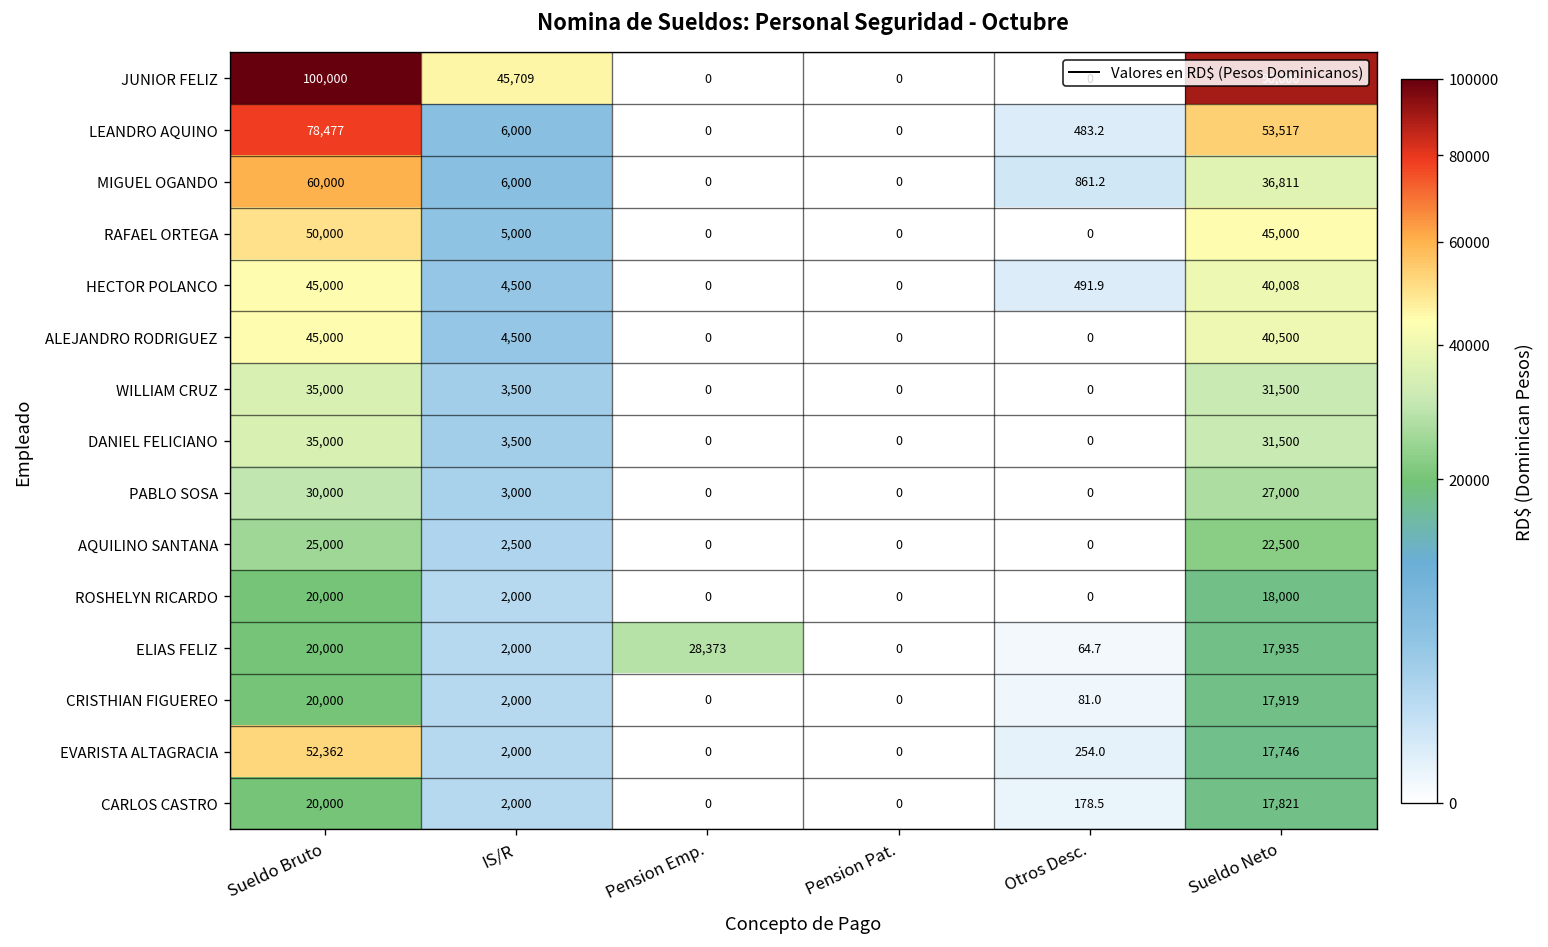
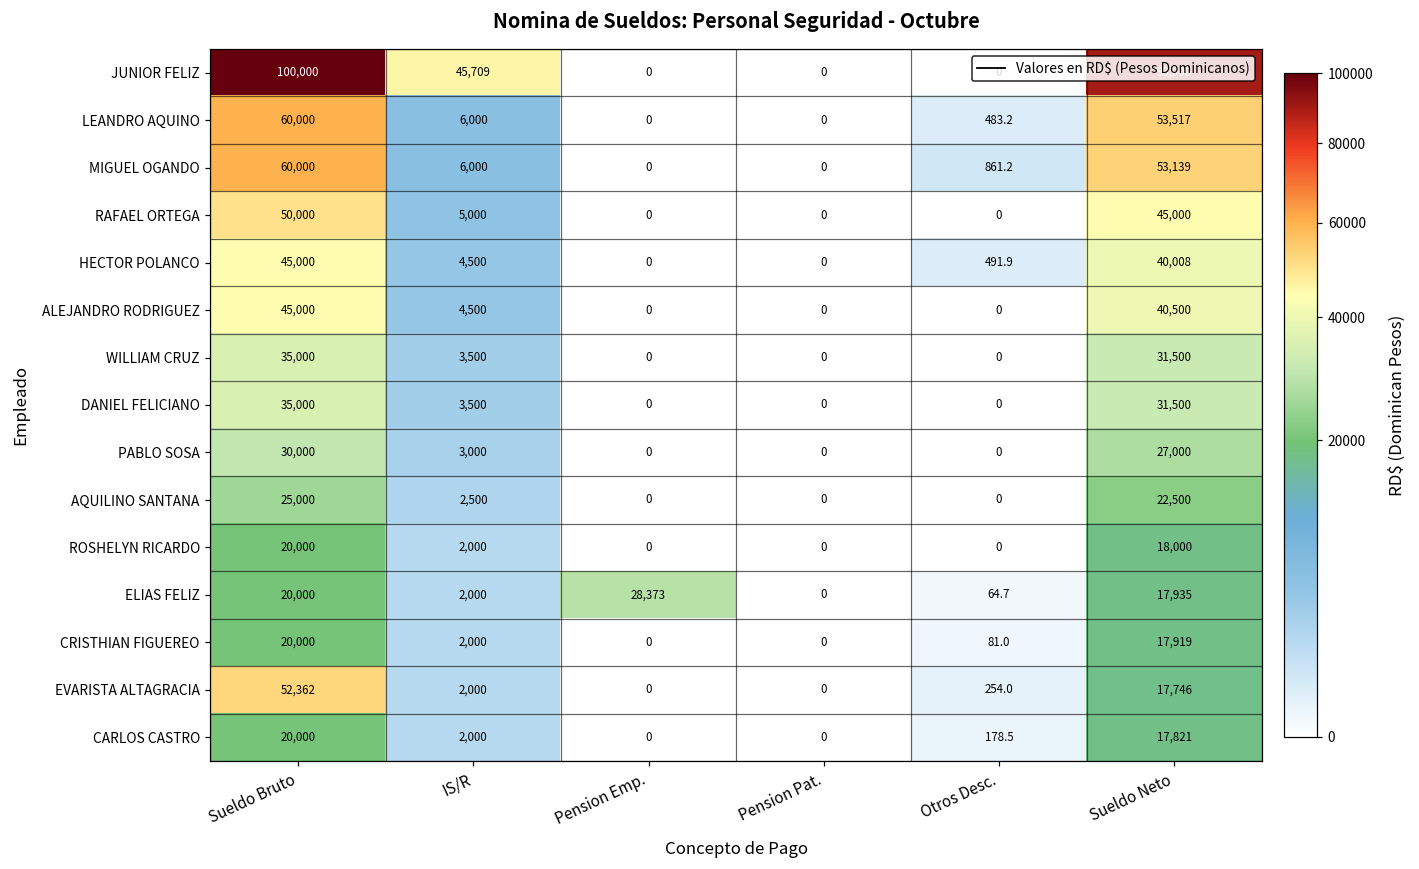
  {
    "JUNIOR FELIZ": {
      "Sueldo Bruto": "100,000",
      "IS/R": "45,709",
      "Pension Emp.": "0",
      "Pension Pat.": "0"
    },
    "LEANDRO AQUINO": {
-     "Sueldo Bruto": "78,477",
+     "Sueldo Bruto": "60,000",
      "IS/R": "6,000",
      "Pension Emp.": "0",
      "Pension Pat.": "0",
      "Otros Desc.": "483.2",
      "Sueldo Neto": "53,517"
    },
    "MIGUEL OGANDO": {
      "Sueldo Bruto": "60,000",
      "IS/R": "6,000",
      "Pension Emp.": "0",
      "Pension Pat.": "0",
      "Otros Desc.": "861.2",
-     "Sueldo Neto": "36,811"
+     "Sueldo Neto": "53,139"
    },
    "RAFAEL ORTEGA": {
      "Sueldo Bruto": "50,000",
      "IS/R": "5,000",
      "Pension Emp.": "0",
      "Pension Pat.": "0",
      "Otros Desc.": "0",
      "Sueldo Neto": "45,000"
    },
    "HECTOR POLANCO": {
      "Sueldo Bruto": "45,000",
      "IS/R": "4,500",
      "Pension Emp.": "0",
      "Pension Pat.": "0",
      "Otros Desc.": "491.9",
      "Sueldo Neto": "40,008"
    },
    "ALEJANDRO RODRIGUEZ": {
      "Sueldo Bruto": "45,000",
      "IS/R": "4,500",
      "Pension Emp.": "0",
      "Pension Pat.": "0",
      "Otros Desc.": "0",
      "Sueldo Neto": "40,500"
    },
    "WILLIAM CRUZ": {
      "Sueldo Bruto": "35,000",
      "IS/R": "3,500",
      "Pension Emp.": "0",
      "Pension Pat.": "0",
      "Otros Desc.": "0",
      "Sueldo Neto": "31,500"
    },
    "DANIEL FELICIANO": {
      "Sueldo Bruto": "35,000",
      "IS/R": "3,500",
      "Pension Emp.": "0",
      "Pension Pat.": "0",
      "Otros Desc.": "0",
      "Sueldo Neto": "31,500"
    },
    "PABLO SOSA": {
      "Sueldo Bruto": "30,000",
      "IS/R": "3,000",
      "Pension Emp.": "0",
      "Pension Pat.": "0",
      "Otros Desc.": "0",
      "Sueldo Neto": "27,000"
    },
    "AQUILINO SANTANA": {
      "Sueldo Bruto": "25,000",
      "IS/R": "2,500",
      "Pension Emp.": "0",
      "Pension Pat.": "0",
      "Otros Desc.": "0",
      "Sueldo Neto": "22,500"
    },
    "ROSHELYN RICARDO": {
      "Sueldo Bruto": "20,000",
      "IS/R": "2,000",
      "Pension Emp.": "0",
      "Pension Pat.": "0",
      "Otros Desc.": "0",
      "Sueldo Neto": "18,000"
    },
    "ELIAS FELIZ": {
      "Sueldo Bruto": "20,000",
      "IS/R": "2,000",
      "Pension Emp.": "28,373",
      "Pension Pat.": "0",
      "Otros Desc.": "64.7",
      "Sueldo Neto": "17,935"
    },
    "CRISTHIAN FIGUEREO": {
      "Sueldo Bruto": "20,000",
      "IS/R": "2,000",
      "Pension Emp.": "0",
      "Pension Pat.": "0",
      "Otros Desc.": "81.0",
      "Sueldo Neto": "17,919"
    },
    "EVARISTA ALTAGRACIA": {
      "Sueldo Bruto": "52,362",
      "IS/R": "2,000",
      "Pension Emp.": "0",
      "Pension Pat.": "0",
      "Otros Desc.": "254.0",
      "Sueldo Neto": "17,746"
    },
    "CARLOS CASTRO": {
      "Sueldo Bruto": "20,000",
      "IS/R": "2,000",
      "Pension Emp.": "0",
      "Pension Pat.": "0",
      "Otros Desc.": "178.5",
      "Sueldo Neto": "17,821"
    }
  }
